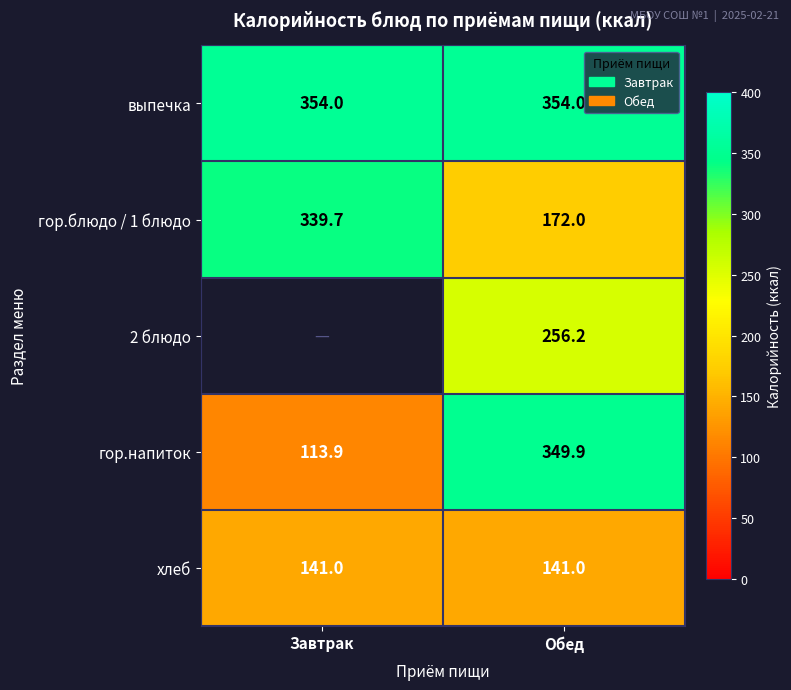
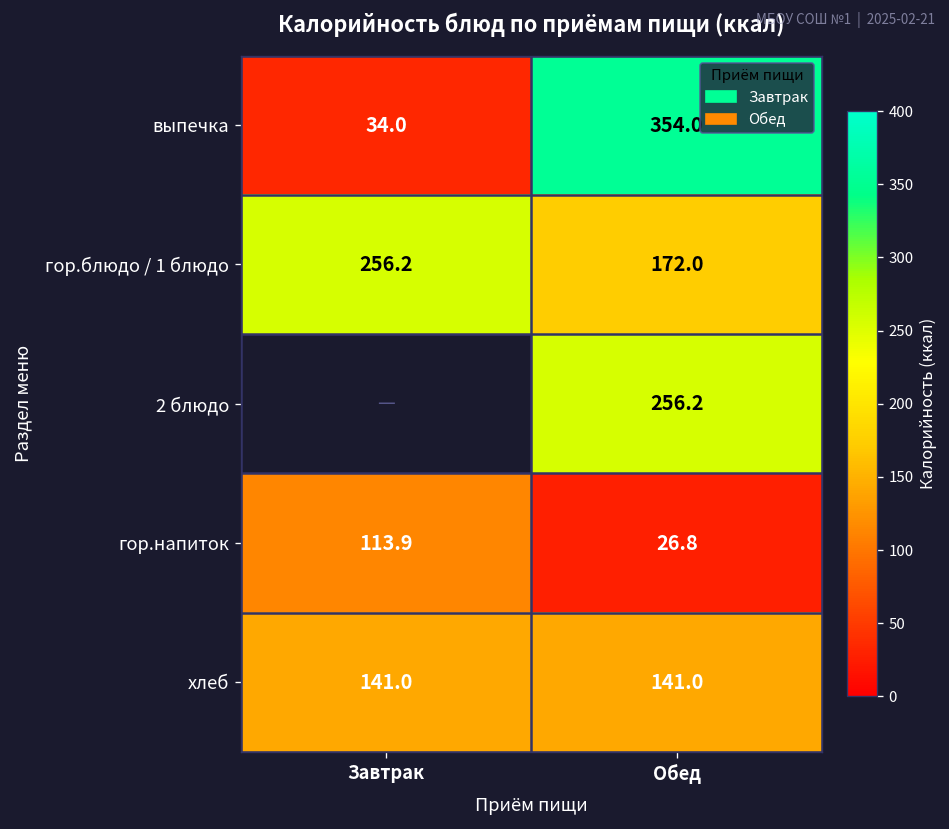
  {
    "выпечка": {
-     "Завтрак": 354.0
+     "Завтрак": 34.0
    },
    "гор.блюдо / 1 блюдо": {
-     "Завтрак": 339.7,
+     "Завтрак": 256.2,
      "Обед": 172.0
    },
    "2 блюдо": {
      "Обед": 256.2
    },
    "гор.напиток": {
      "Завтрак": 113.9,
-     "Обед": 349.9
+     "Обед": 26.8
    },
    "хлеб": {
      "Завтрак": 141.0,
      "Обед": 141.0
    }
  }
